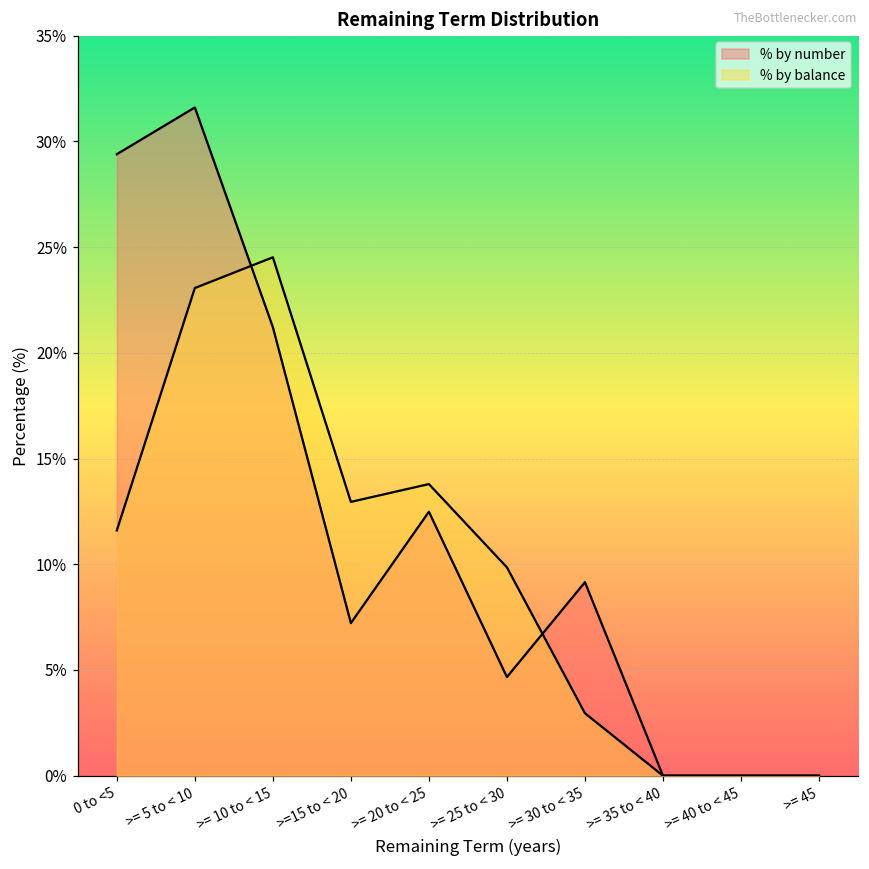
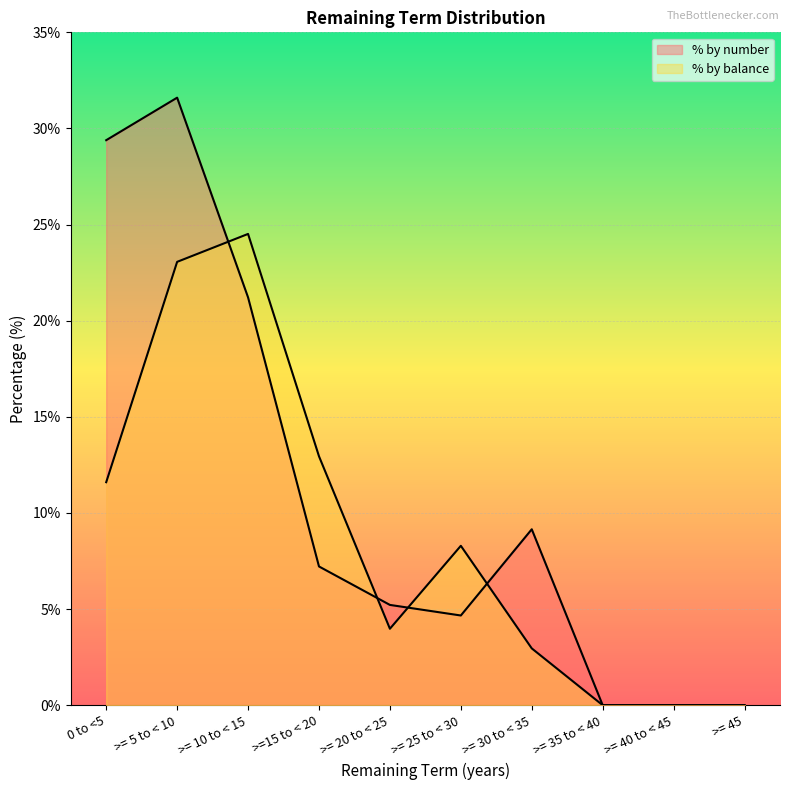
  {
    "% by number": {
      "0 to <5": "29.4%",
      ">= 5 to < 10": "31.6%",
      ">= 10 to < 15": "21.2%",
      ">=15 to < 20": "7.2%",
-     ">= 20 to < 25": "12.5%",
+     ">= 20 to < 25": "5.2%",
      ">= 25 to < 30": "4.7%",
      ">= 30 to < 35": "9.2%"
    },
    "% by balance": {
      "0 to <5": "11.6%",
      ">= 5 to < 10": "23.1%",
      ">= 10 to < 15": "24.5%",
      ">=15 to < 20": "12.9%",
-     ">= 20 to < 25": "13.8%",
-     ">= 25 to < 30": "9.9%",
+     ">= 20 to < 25": "4.0%",
+     ">= 25 to < 30": "8.3%",
      ">= 30 to < 35": "3.0%"
    }
  }
